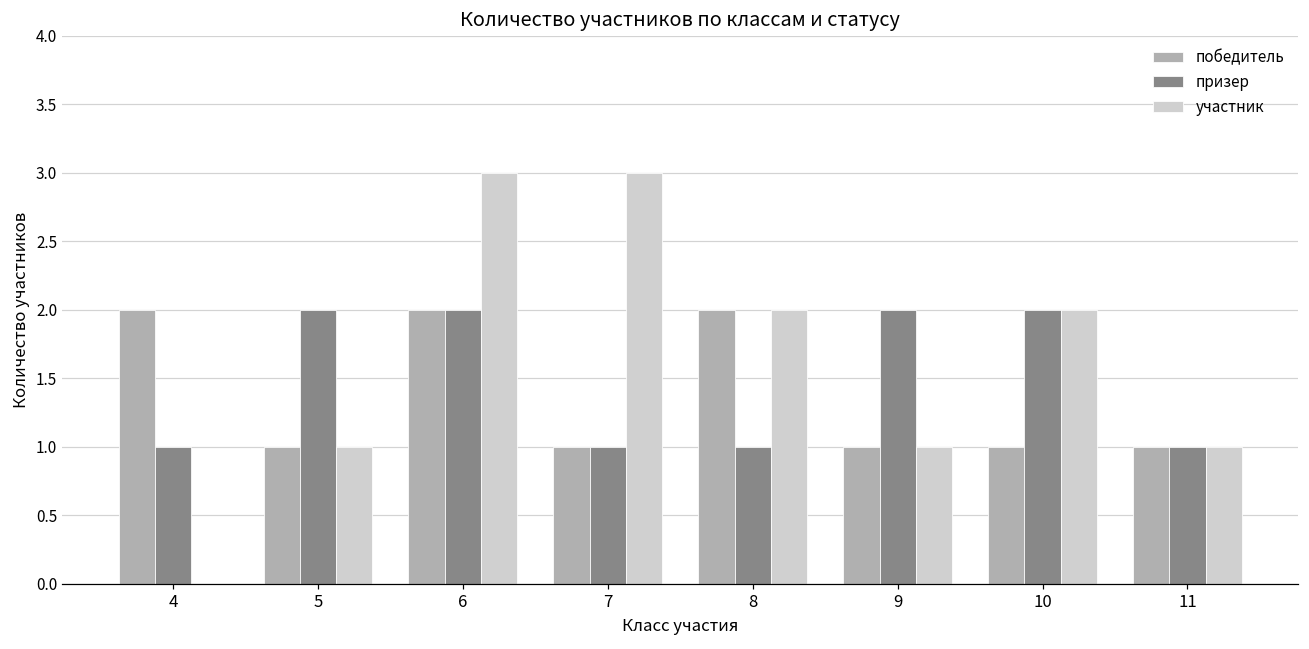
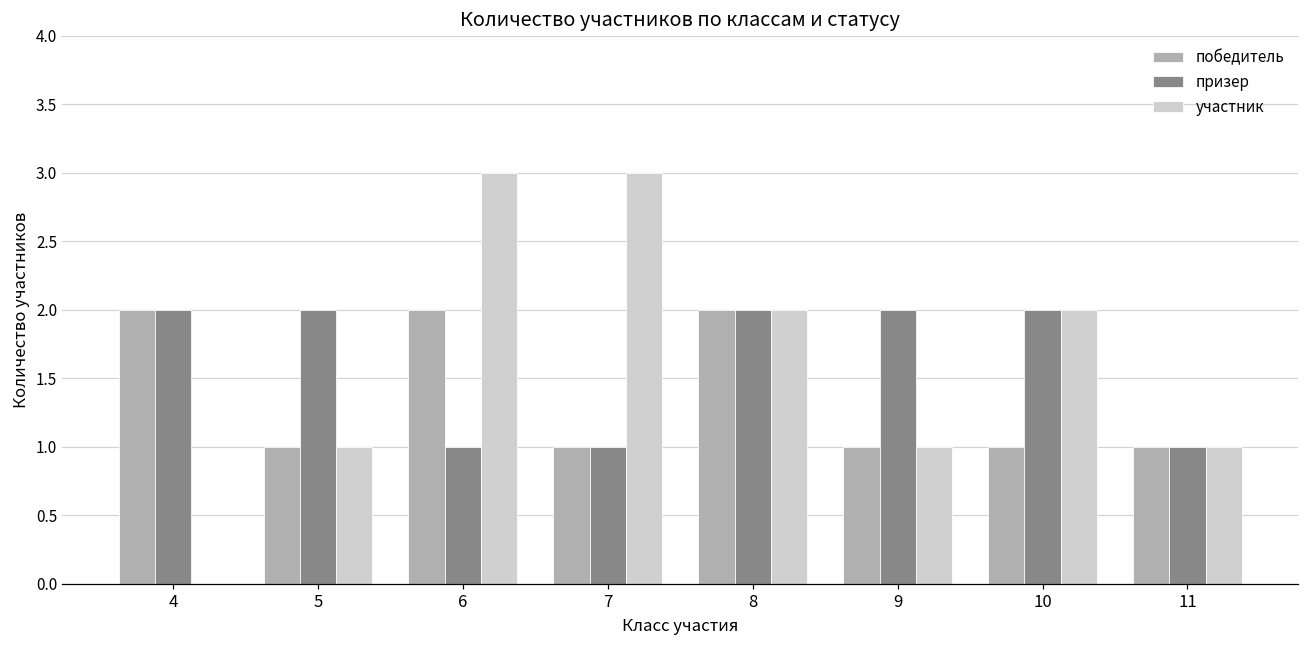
  {
    "призер": {
-     "4": 1,
+     "4": 2,
      "5": 2,
-     "6": 2,
+     "6": 1,
      "7": 1,
-     "8": 1,
+     "8": 2,
      "9": 2,
      "10": 2,
      "11": 1
    }
  }
